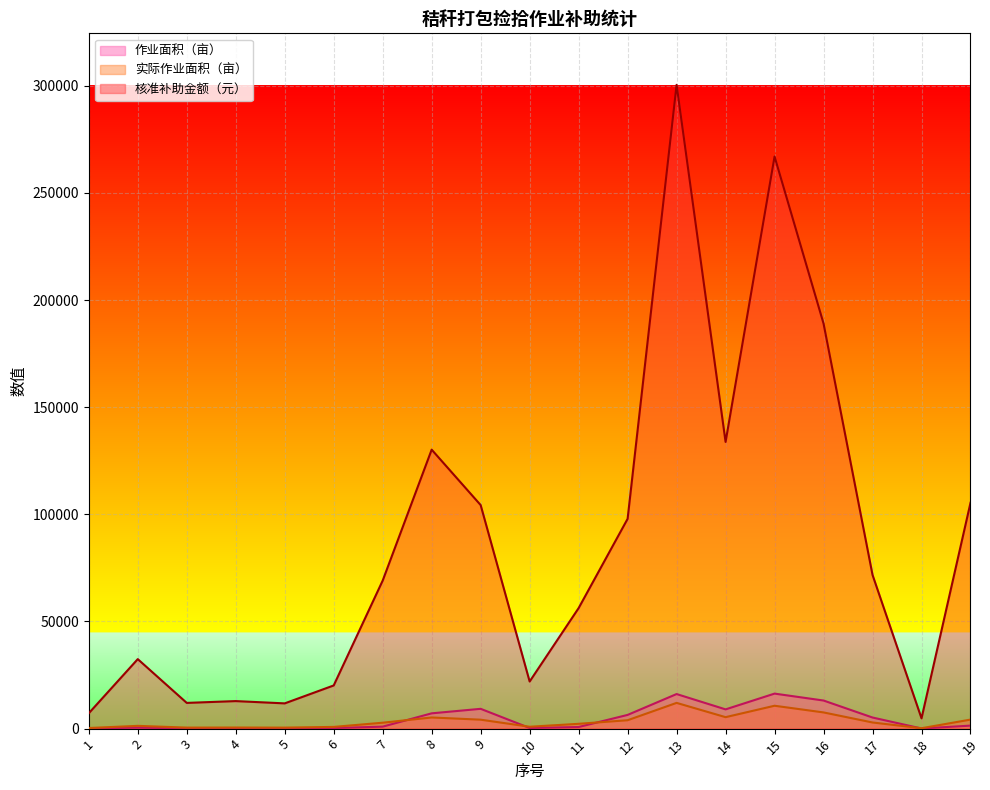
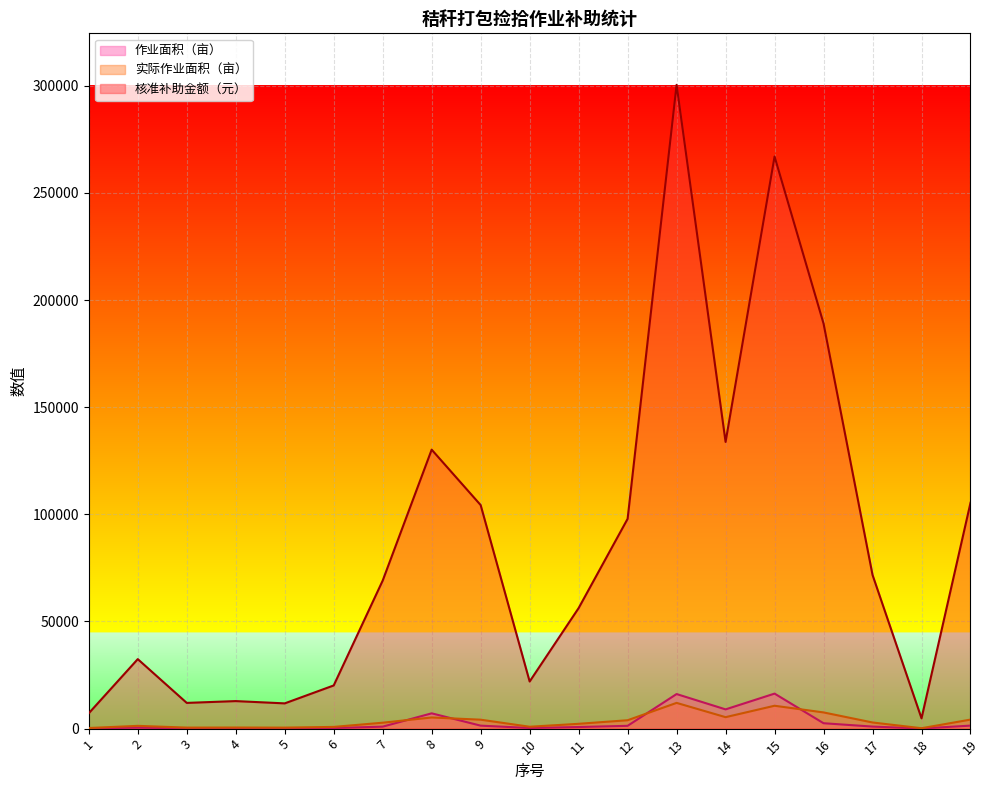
  {
    "作业面积（亩）": {
      "7": 1000,
      "8": 7000,
-     "9": 9000,
+     "9": 1000,
      "11": 1000,
-     "12": 6000,
+     "12": 1000,
      "13": 16000,
      "14": 9000,
      "15": 16000,
-     "16": 13000,
-     "17": 5000,
+     "16": 3000,
+     "17": 1000,
      "19": 1000
    }
  }
